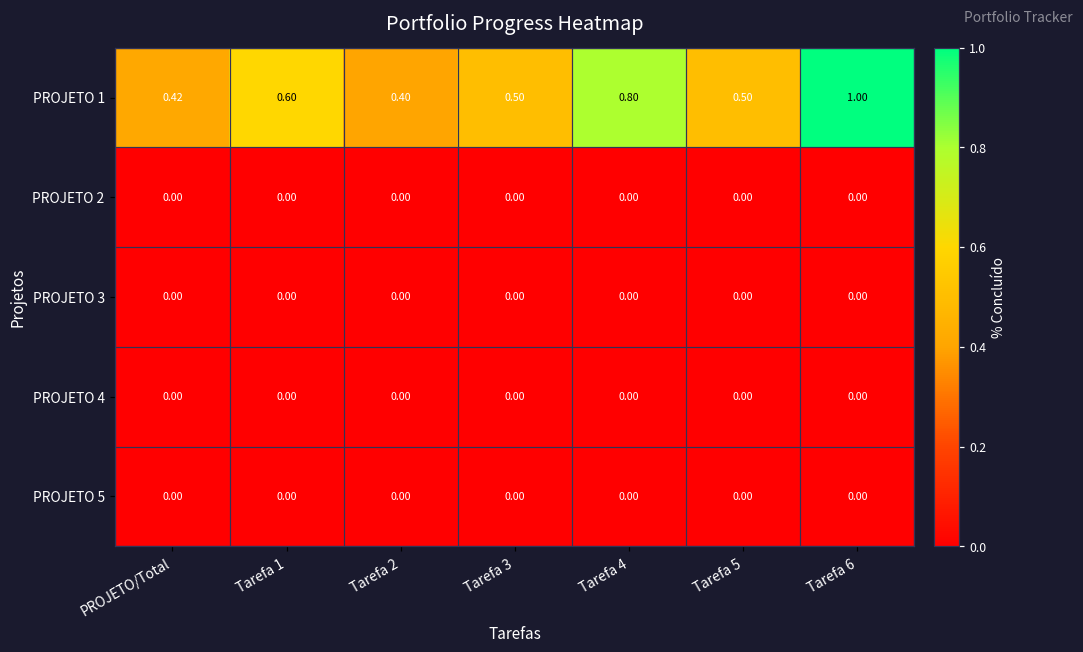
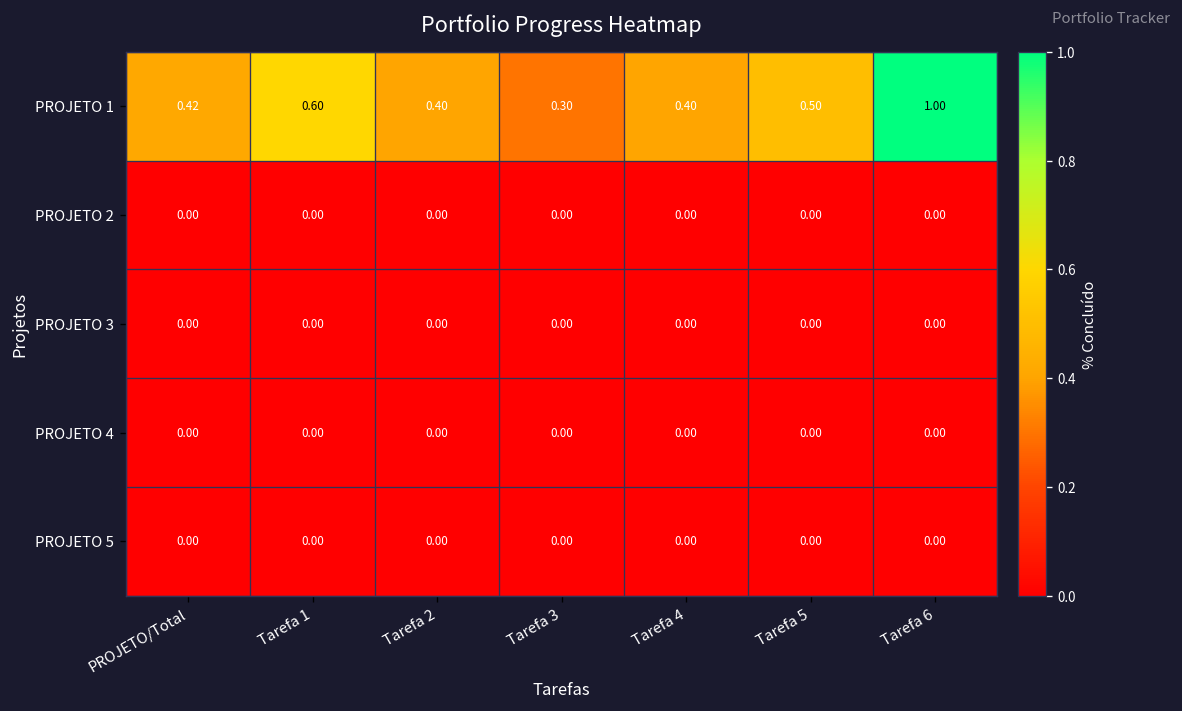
  {
    "PROJETO 1": {
      "PROJETO/Total": 0.42,
      "Tarefa 1": 0.60,
      "Tarefa 2": 0.40,
-     "Tarefa 3": 0.50,
-     "Tarefa 4": 0.80,
+     "Tarefa 3": 0.30,
+     "Tarefa 4": 0.40,
      "Tarefa 5": 0.50,
      "Tarefa 6": 1.00
    },
    "PROJETO 2": {
      "PROJETO/Total": 0.00,
      "Tarefa 1": 0.00,
      "Tarefa 2": 0.00,
      "Tarefa 3": 0.00,
      "Tarefa 4": 0.00,
      "Tarefa 5": 0.00,
      "Tarefa 6": 0.00
    },
    "PROJETO 3": {
      "PROJETO/Total": 0.00,
      "Tarefa 1": 0.00,
      "Tarefa 2": 0.00,
      "Tarefa 3": 0.00,
      "Tarefa 4": 0.00,
      "Tarefa 5": 0.00,
      "Tarefa 6": 0.00
    },
    "PROJETO 4": {
      "PROJETO/Total": 0.00,
      "Tarefa 1": 0.00,
      "Tarefa 2": 0.00,
      "Tarefa 3": 0.00,
      "Tarefa 4": 0.00,
      "Tarefa 5": 0.00,
      "Tarefa 6": 0.00
    },
    "PROJETO 5": {
      "PROJETO/Total": 0.00,
      "Tarefa 1": 0.00,
      "Tarefa 2": 0.00,
      "Tarefa 3": 0.00,
      "Tarefa 4": 0.00,
      "Tarefa 5": 0.00,
      "Tarefa 6": 0.00
    }
  }
